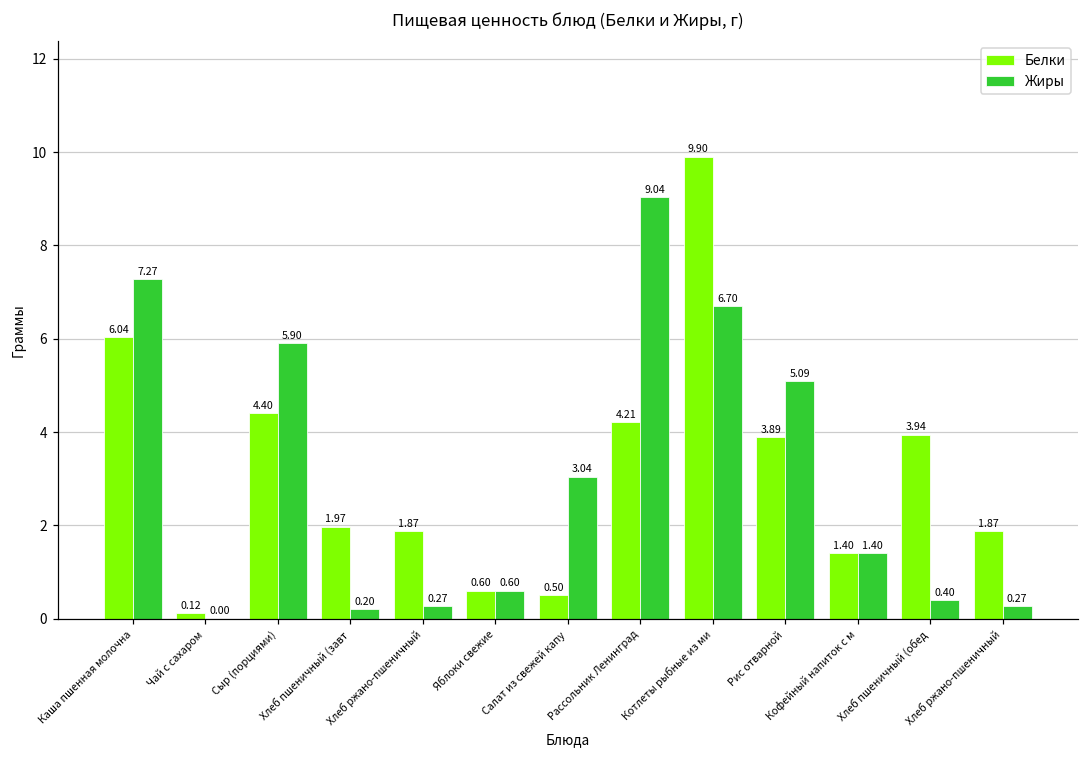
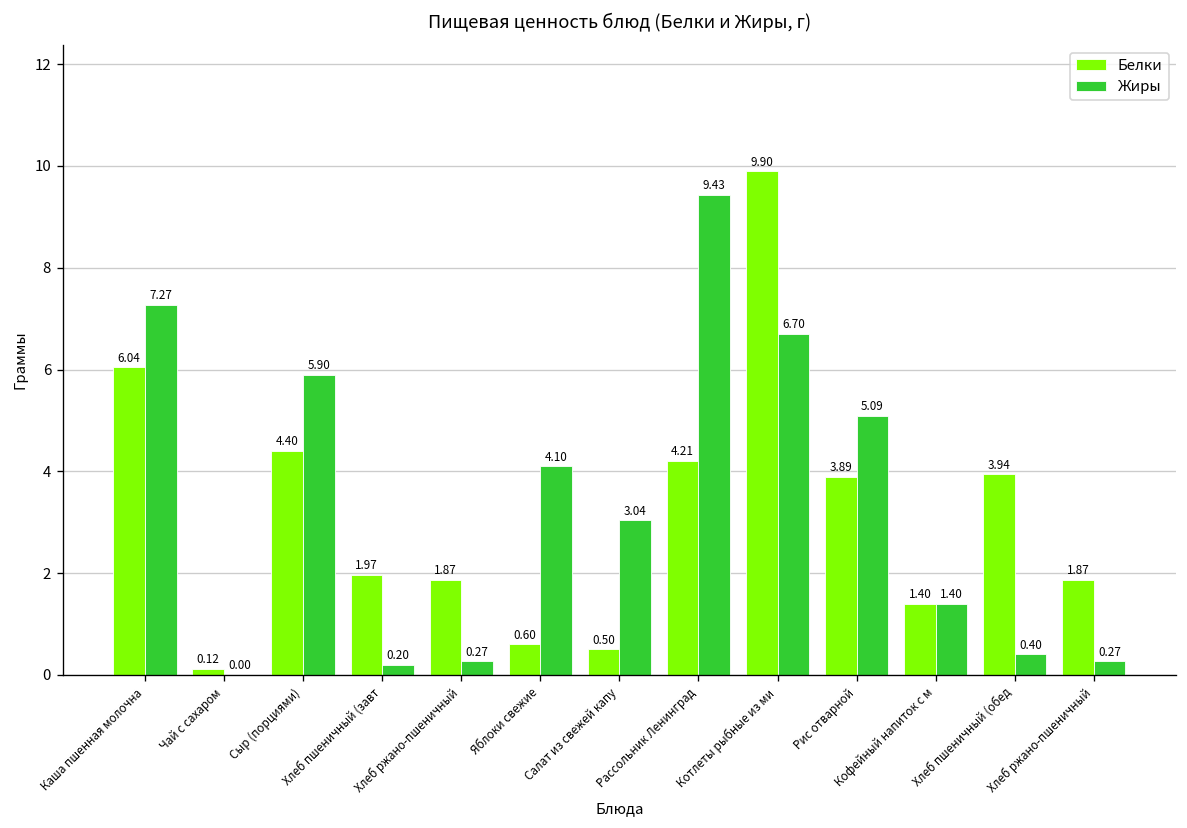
  {
    "Белки": {
      "Каша пшенная молочна": 6.04,
      "Чай с сахаром": 0.12,
      "Сыр (порциями)": 4.40,
      "Хлеб пшеничный (завт": 1.97,
      "Яблоки свежие": 0.60,
      "Салат из свежей капу": 0.50,
      "Рассольник Ленинград": 4.21,
      "Котлеты рыбные из ми": 9.90,
      "Рис отварной": 3.89,
      "Кофейный напиток с м": 1.40,
      "Хлеб пшеничный (обед": 3.94
    },
    "Жиры": {
      "Каша пшенная молочна": 7.27,
      "Чай с сахаром": 0.00,
      "Сыр (порциями)": 5.90,
      "Хлеб пшеничный (завт": 0.20,
-     "Яблоки свежие": 0.60,
+     "Яблоки свежие": 4.10,
      "Салат из свежей капу": 3.04,
-     "Рассольник Ленинград": 9.04,
+     "Рассольник Ленинград": 9.43,
      "Котлеты рыбные из ми": 6.70,
      "Рис отварной": 5.09,
      "Кофейный напиток с м": 1.40,
      "Хлеб пшеничный (обед": 0.40
    }
  }
